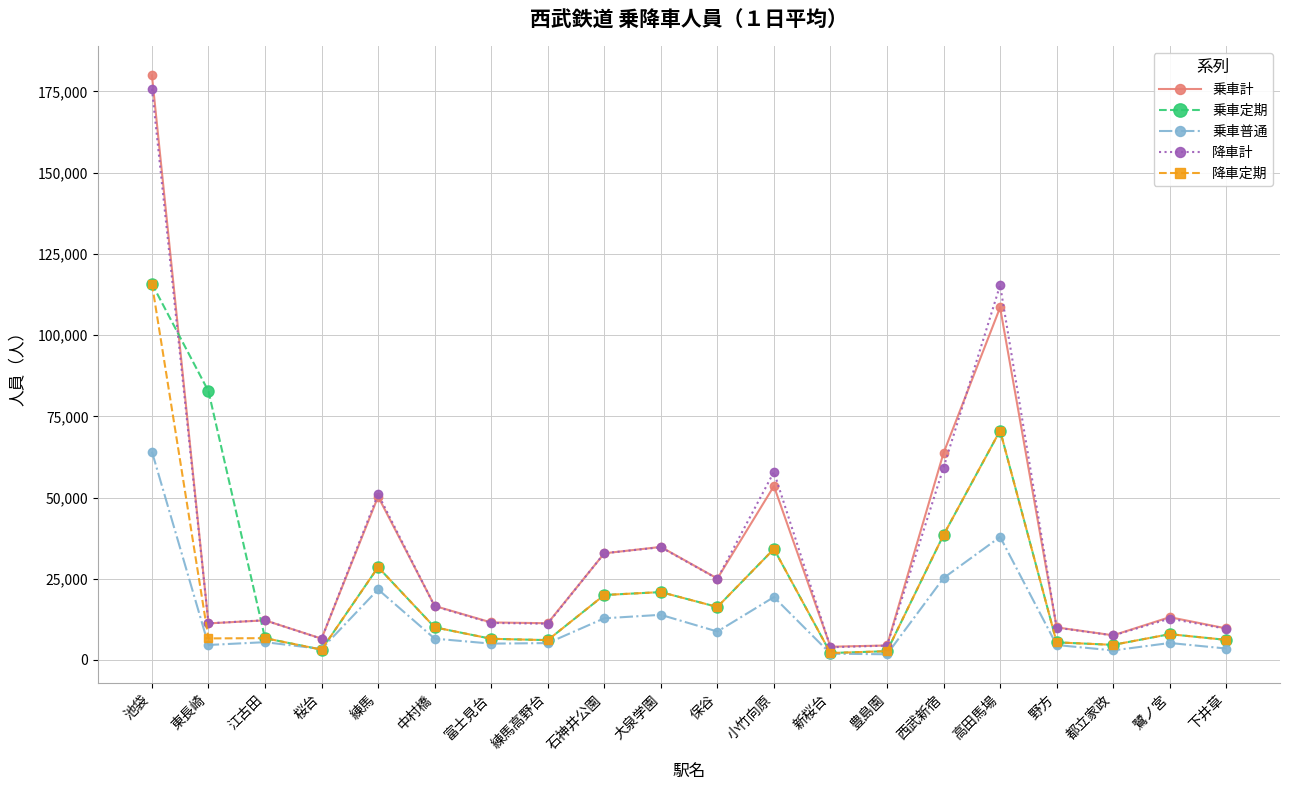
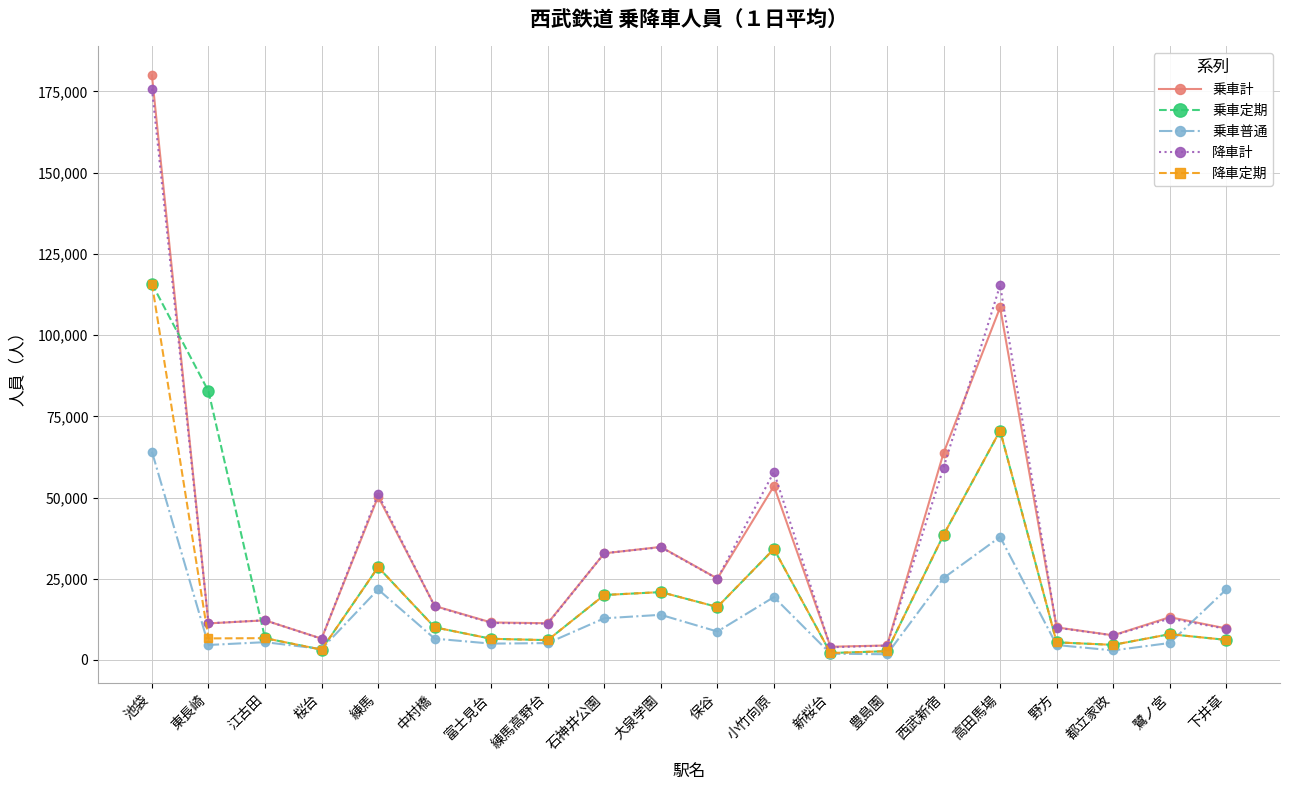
  {
    "乗車計": {
      "池袋": "180,000",
      "小竹向原": "54,000",
      "西武新宿": "64,000",
      "高田馬場": "109,000"
    },
    "乗車定期": {
      "東長崎": "83,000"
    },
    "乗車普通": {
      "池袋": "64,000",
      "東長崎": "5,000",
      "江古田": "5,000",
      "練馬": "22,000",
      "中村橋": "7,000",
      "富士見台": "5,000",
      "練馬高野台": "5,000",
      "石神井公園": "13,000",
      "大泉学園": "14,000",
      "保谷": "9,000",
      "小竹向原": "19,000",
      "豊島園": "2,000",
      "西武新宿": "25,000",
      "高田馬場": "38,000",
      "野方": "5,000",
      "都立家政": "3,000",
      "鷺ノ宮": "5,000",
-     "下井草": "4,000"
+     "下井草": "22,000"
    },
    "降車計": {
      "池袋": "176,000",
      "小竹向原": "58,000",
      "西武新宿": "59,000",
      "高田馬場": "115,000"
    },
    "降車定期": {
      "東長崎": "7,000"
    }
  }
